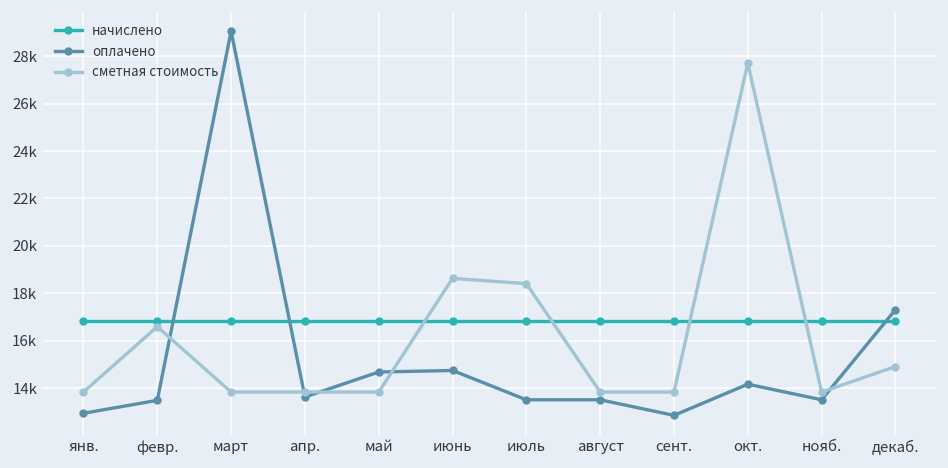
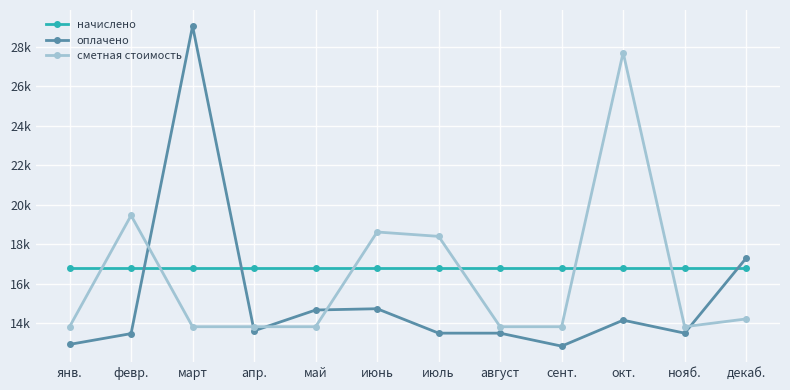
  {
    "начислено": {
      "янв.": 16800,
      "февр.": 16800,
      "март": 16800,
      "апр.": 16800,
      "май": 16800,
      "июнь": 16800,
      "июль": 16800,
      "август": 16800,
      "сент.": 16800,
      "окт.": 16800,
      "нояб.": 16800,
      "декаб.": 16800
    },
    "оплачено": {
      "янв.": 12900,
      "февр.": 13500,
      "март": 29100,
      "апр.": 13600,
      "май": 14700,
      "июнь": 14700,
      "июль": 13500,
      "август": 13500,
      "сент.": 12900,
      "окт.": 14200,
      "нояб.": 13500,
      "декаб.": 17300
    },
    "сметная стоимость": {
      "янв.": 13800,
-     "февр.": 16600,
+     "февр.": 19500,
      "март": 13800,
      "апр.": 13800,
      "май": 13800,
      "июнь": 18600,
      "июль": 18400,
      "август": 13800,
      "сент.": 13800,
      "окт.": 27700,
      "нояб.": 13800,
-     "декаб.": 14900
+     "декаб.": 14200
    }
  }
